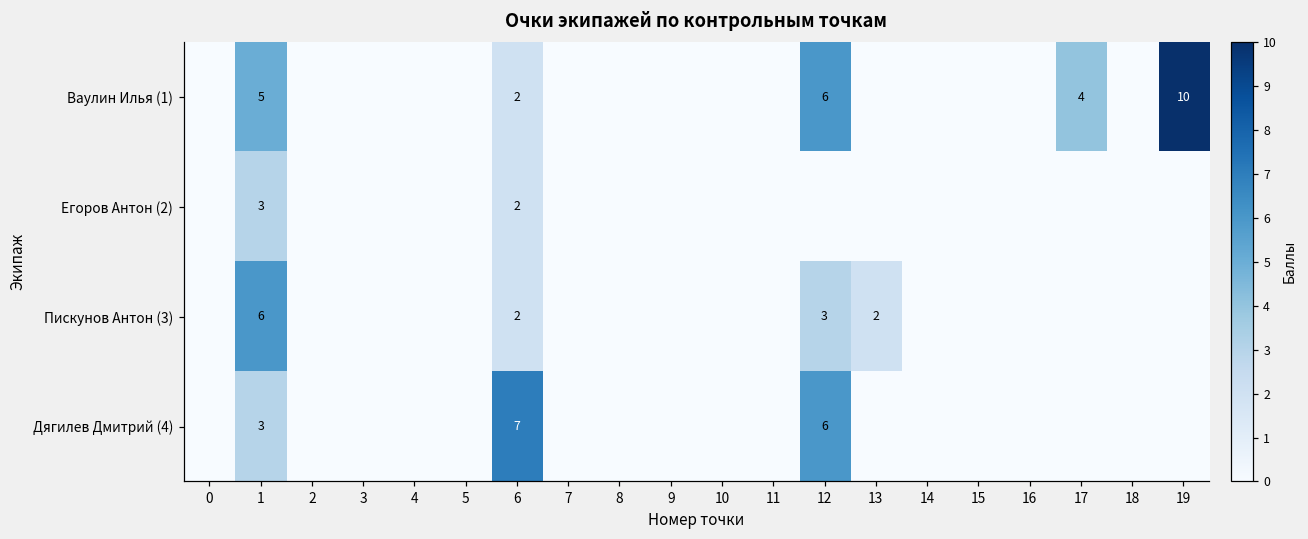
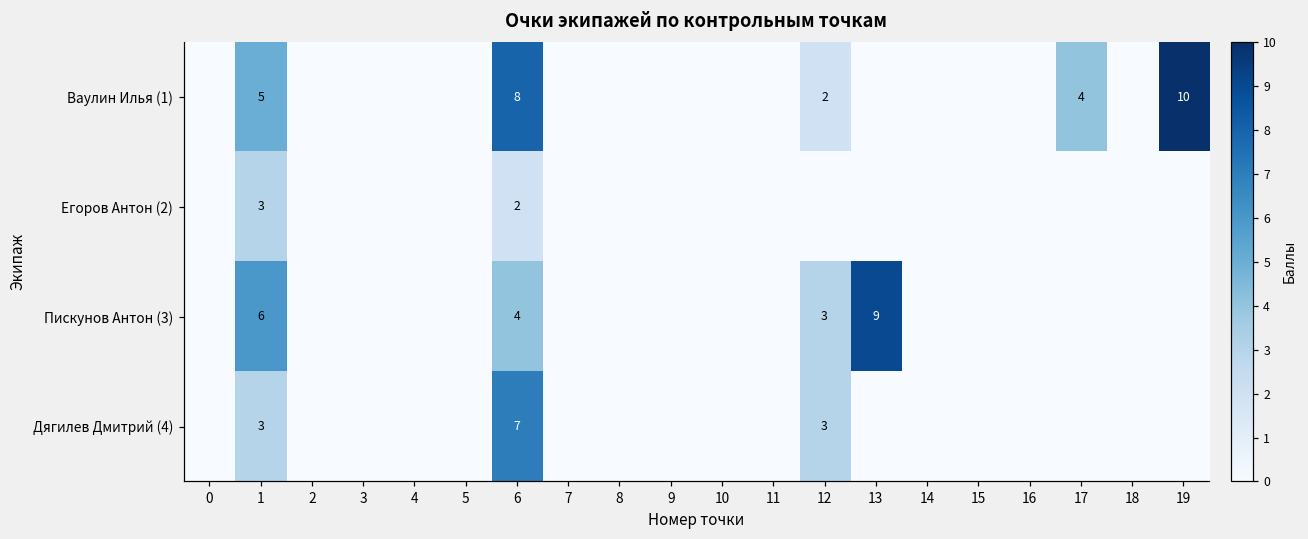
  {
    "Ваулин Илья (1)": {
      "1": 5,
-     "6": 2,
-     "12": 6,
+     "6": 8,
+     "12": 2,
      "17": 4,
      "19": 10
    },
    "Егоров Антон (2)": {
      "1": 3,
      "6": 2
    },
    "Пискунов Антон (3)": {
      "1": 6,
-     "6": 2,
+     "6": 4,
      "12": 3,
-     "13": 2
+     "13": 9
    },
    "Дягилев Дмитрий (4)": {
      "1": 3,
      "6": 7,
-     "12": 6
+     "12": 3
    }
  }
